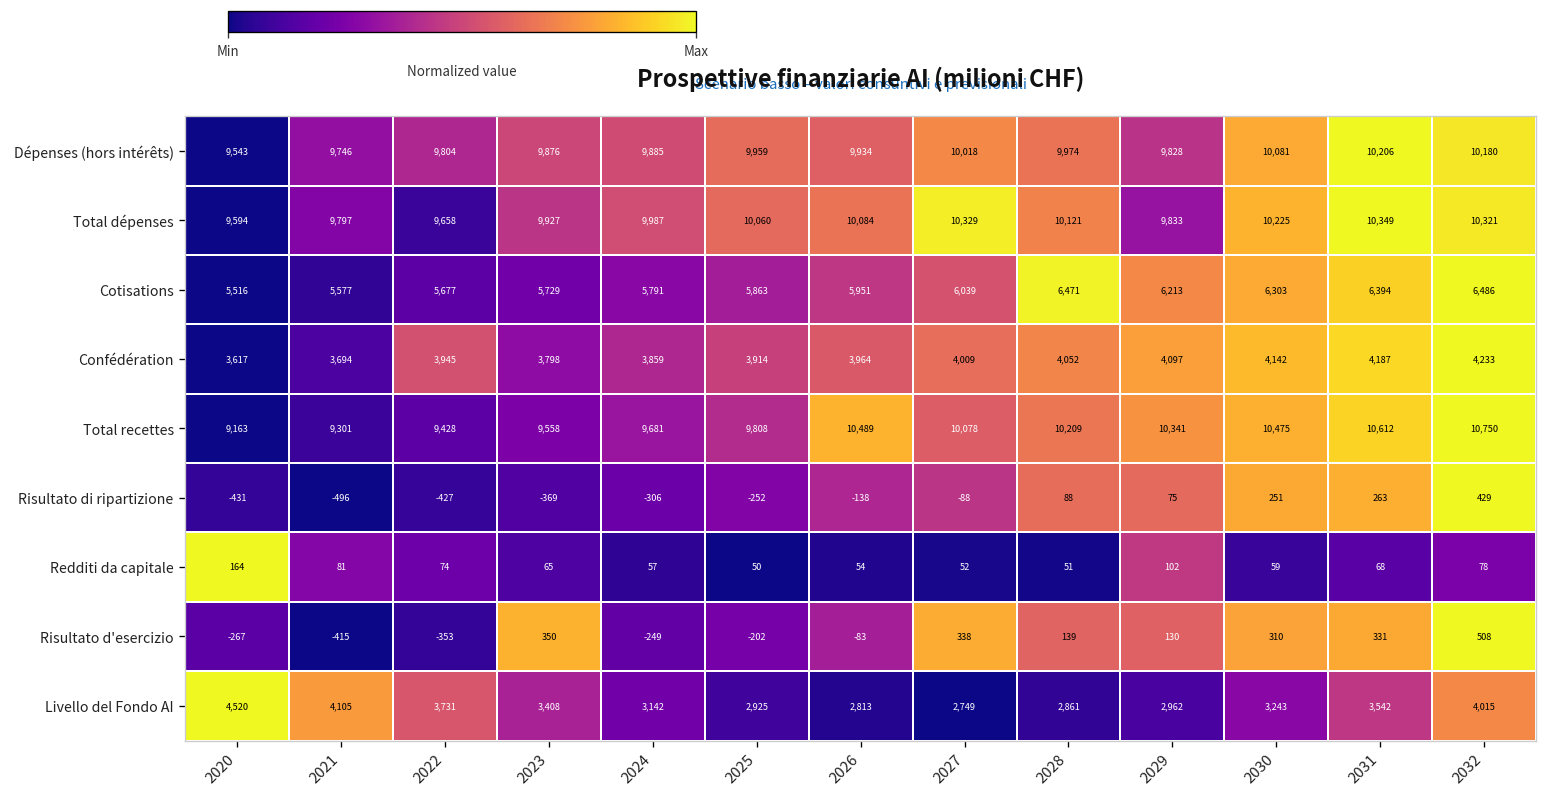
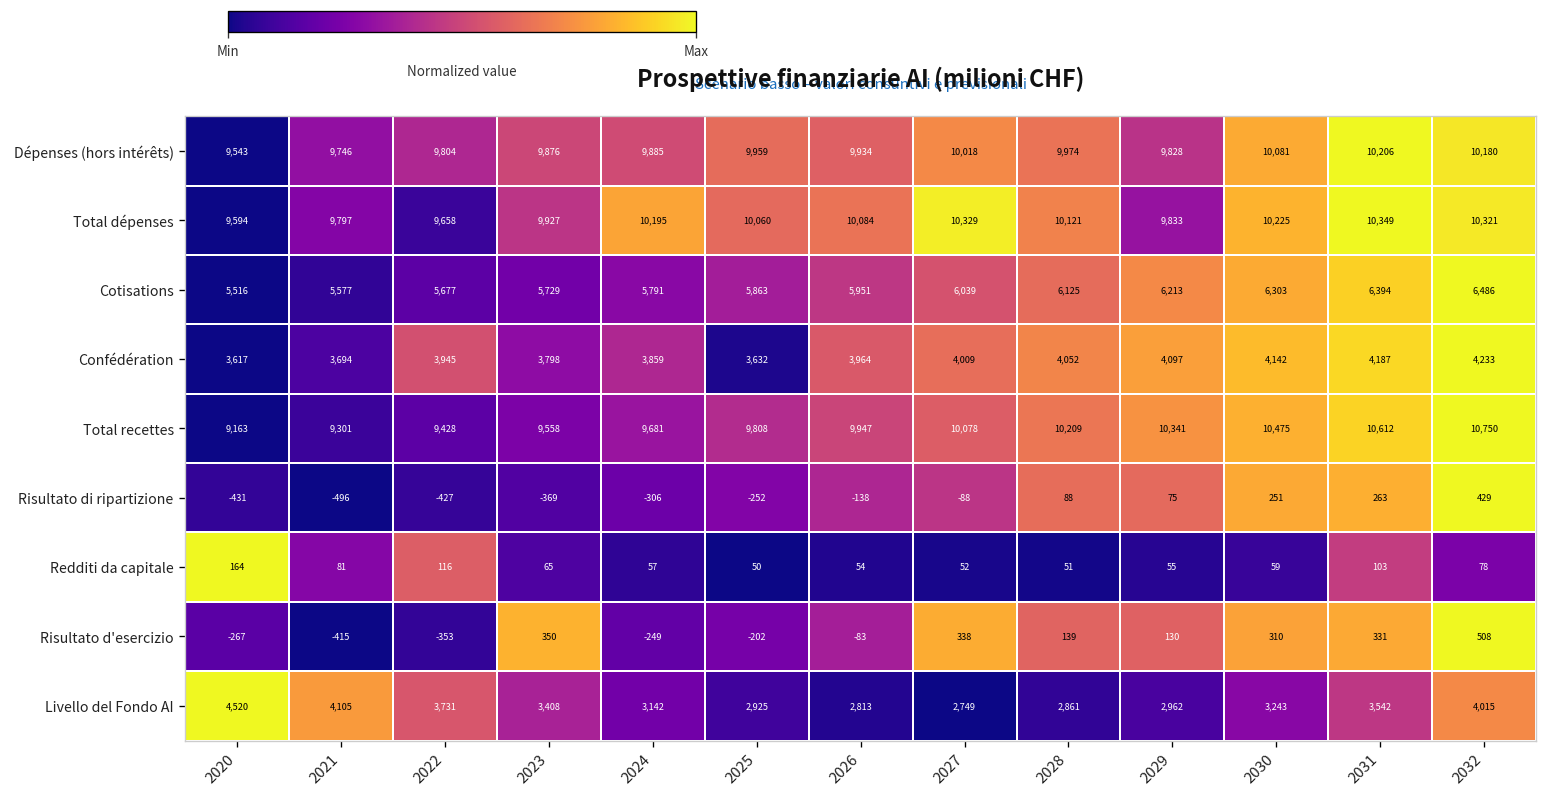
  {
    "Dépenses (hors intérêts)": {
      "2020": "9,543",
      "2021": "9,746",
      "2022": "9,804",
      "2023": "9,876",
      "2024": "9,885",
      "2025": "9,959",
      "2026": "9,934",
      "2027": "10,018",
      "2028": "9,974",
      "2029": "9,828",
      "2030": "10,081",
      "2031": "10,206",
      "2032": "10,180"
    },
    "Total dépenses": {
      "2020": "9,594",
      "2021": "9,797",
      "2022": "9,658",
      "2023": "9,927",
-     "2024": "9,987",
+     "2024": "10,195",
      "2025": "10,060",
      "2026": "10,084",
      "2027": "10,329",
      "2028": "10,121",
      "2029": "9,833",
      "2030": "10,225",
      "2031": "10,349",
      "2032": "10,321"
    },
    "Cotisations": {
      "2020": "5,516",
      "2021": "5,577",
      "2022": "5,677",
      "2023": "5,729",
      "2024": "5,791",
      "2025": "5,863",
      "2026": "5,951",
      "2027": "6,039",
-     "2028": "6,471",
+     "2028": "6,125",
      "2029": "6,213",
      "2030": "6,303",
      "2031": "6,394",
      "2032": "6,486"
    },
    "Confédération": {
      "2020": "3,617",
      "2021": "3,694",
      "2022": "3,945",
      "2023": "3,798",
      "2024": "3,859",
-     "2025": "3,914",
+     "2025": "3,632",
      "2026": "3,964",
      "2027": "4,009",
      "2028": "4,052",
      "2029": "4,097",
      "2030": "4,142",
      "2031": "4,187",
      "2032": "4,233"
    },
    "Total recettes": {
      "2020": "9,163",
      "2021": "9,301",
      "2022": "9,428",
      "2023": "9,558",
      "2024": "9,681",
      "2025": "9,808",
-     "2026": "10,489",
+     "2026": "9,947",
      "2027": "10,078",
      "2028": "10,209",
      "2029": "10,341",
      "2030": "10,475",
      "2031": "10,612",
      "2032": "10,750"
    },
    "Risultato di ripartizione": {
      "2020": "-431",
      "2021": "-496",
      "2022": "-427",
      "2023": "-369",
      "2024": "-306",
      "2025": "-252",
      "2026": "-138",
      "2027": "-88",
      "2028": "88",
      "2029": "75",
      "2030": "251",
      "2031": "263",
      "2032": "429"
    },
    "Redditi da capitale": {
      "2020": "164",
      "2021": "81",
-     "2022": "74",
+     "2022": "116",
      "2023": "65",
      "2024": "57",
      "2025": "50",
      "2026": "54",
      "2027": "52",
      "2028": "51",
-     "2029": "102",
+     "2029": "55",
      "2030": "59",
-     "2031": "68",
+     "2031": "103",
      "2032": "78"
    },
    "Risultato d'esercizio": {
      "2020": "-267",
      "2021": "-415",
      "2022": "-353",
      "2023": "350",
      "2024": "-249",
      "2025": "-202",
      "2026": "-83",
      "2027": "338",
      "2028": "139",
      "2029": "130",
      "2030": "310",
      "2031": "331",
      "2032": "508"
    },
    "Livello del Fondo AI": {
      "2020": "4,520",
      "2021": "4,105",
      "2022": "3,731",
      "2023": "3,408",
      "2024": "3,142",
      "2025": "2,925",
      "2026": "2,813",
      "2027": "2,749",
      "2028": "2,861",
      "2029": "2,962",
      "2030": "3,243",
      "2031": "3,542",
      "2032": "4,015"
    }
  }
